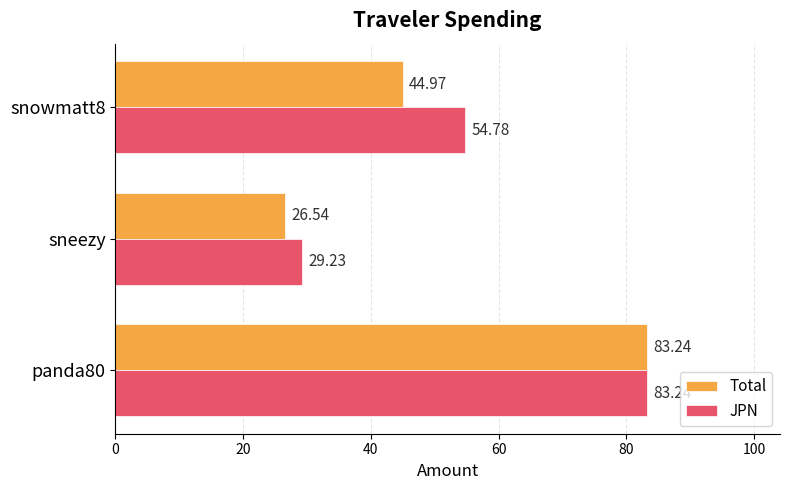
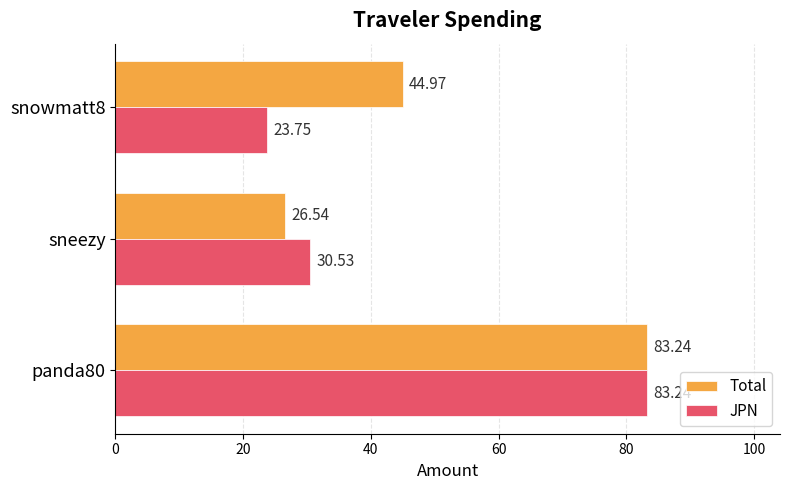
  {
    "Total": {
      "snowmatt8": 44.97,
      "sneezy": 26.54,
      "panda80": 83.24
    },
    "JPN": {
-     "snowmatt8": 54.78,
-     "sneezy": 29.23
+     "snowmatt8": 23.75,
+     "sneezy": 30.53
    }
  }
